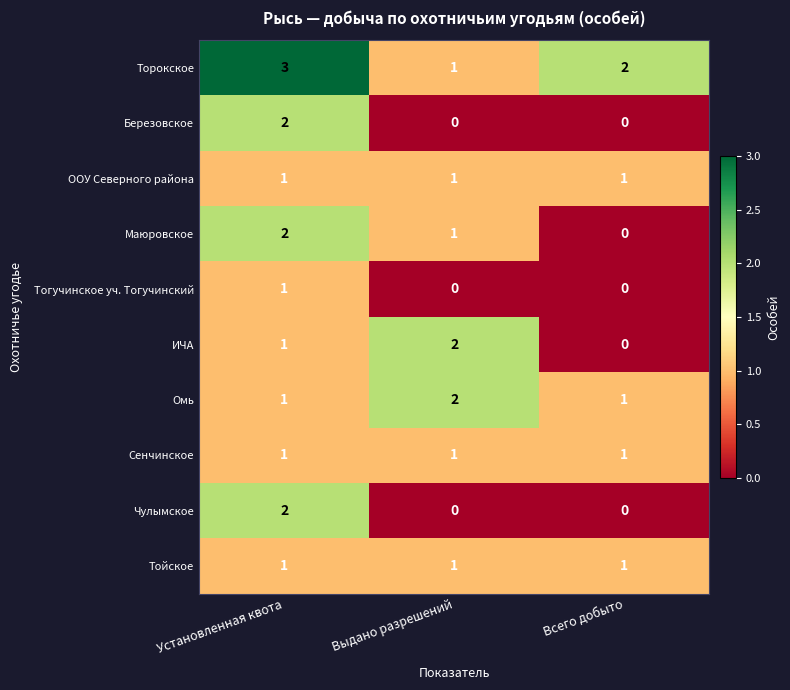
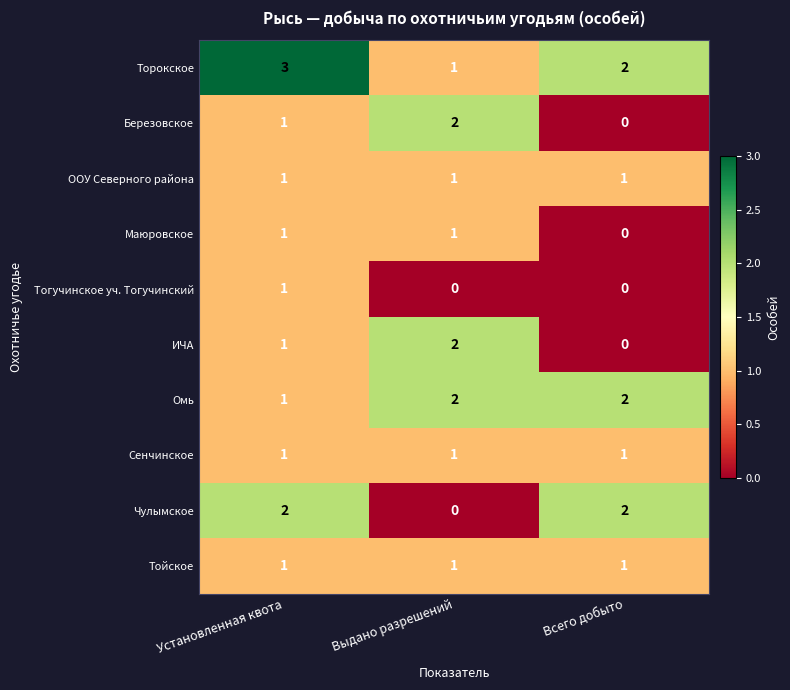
  {
    "Торокское": {
      "Установленная квота": 3,
      "Выдано разрешений": 1,
      "Всего добыто": 2
    },
    "Березовское": {
-     "Установленная квота": 2,
-     "Выдано разрешений": 0,
+     "Установленная квота": 1,
+     "Выдано разрешений": 2,
      "Всего добыто": 0
    },
    "ООУ Северного района": {
      "Установленная квота": 1,
      "Выдано разрешений": 1,
      "Всего добыто": 1
    },
    "Маюровское": {
-     "Установленная квота": 2,
+     "Установленная квота": 1,
      "Выдано разрешений": 1,
      "Всего добыто": 0
    },
    "Тогучинское уч. Тогучинский": {
      "Установленная квота": 1,
      "Выдано разрешений": 0,
      "Всего добыто": 0
    },
    "ИЧА": {
      "Установленная квота": 1,
      "Выдано разрешений": 2,
      "Всего добыто": 0
    },
    "Омь": {
      "Установленная квота": 1,
      "Выдано разрешений": 2,
-     "Всего добыто": 1
+     "Всего добыто": 2
    },
    "Сенчинское": {
      "Установленная квота": 1,
      "Выдано разрешений": 1,
      "Всего добыто": 1
    },
    "Чулымское": {
      "Установленная квота": 2,
      "Выдано разрешений": 0,
-     "Всего добыто": 0
+     "Всего добыто": 2
    },
    "Тойское": {
      "Установленная квота": 1,
      "Выдано разрешений": 1,
      "Всего добыто": 1
    }
  }
